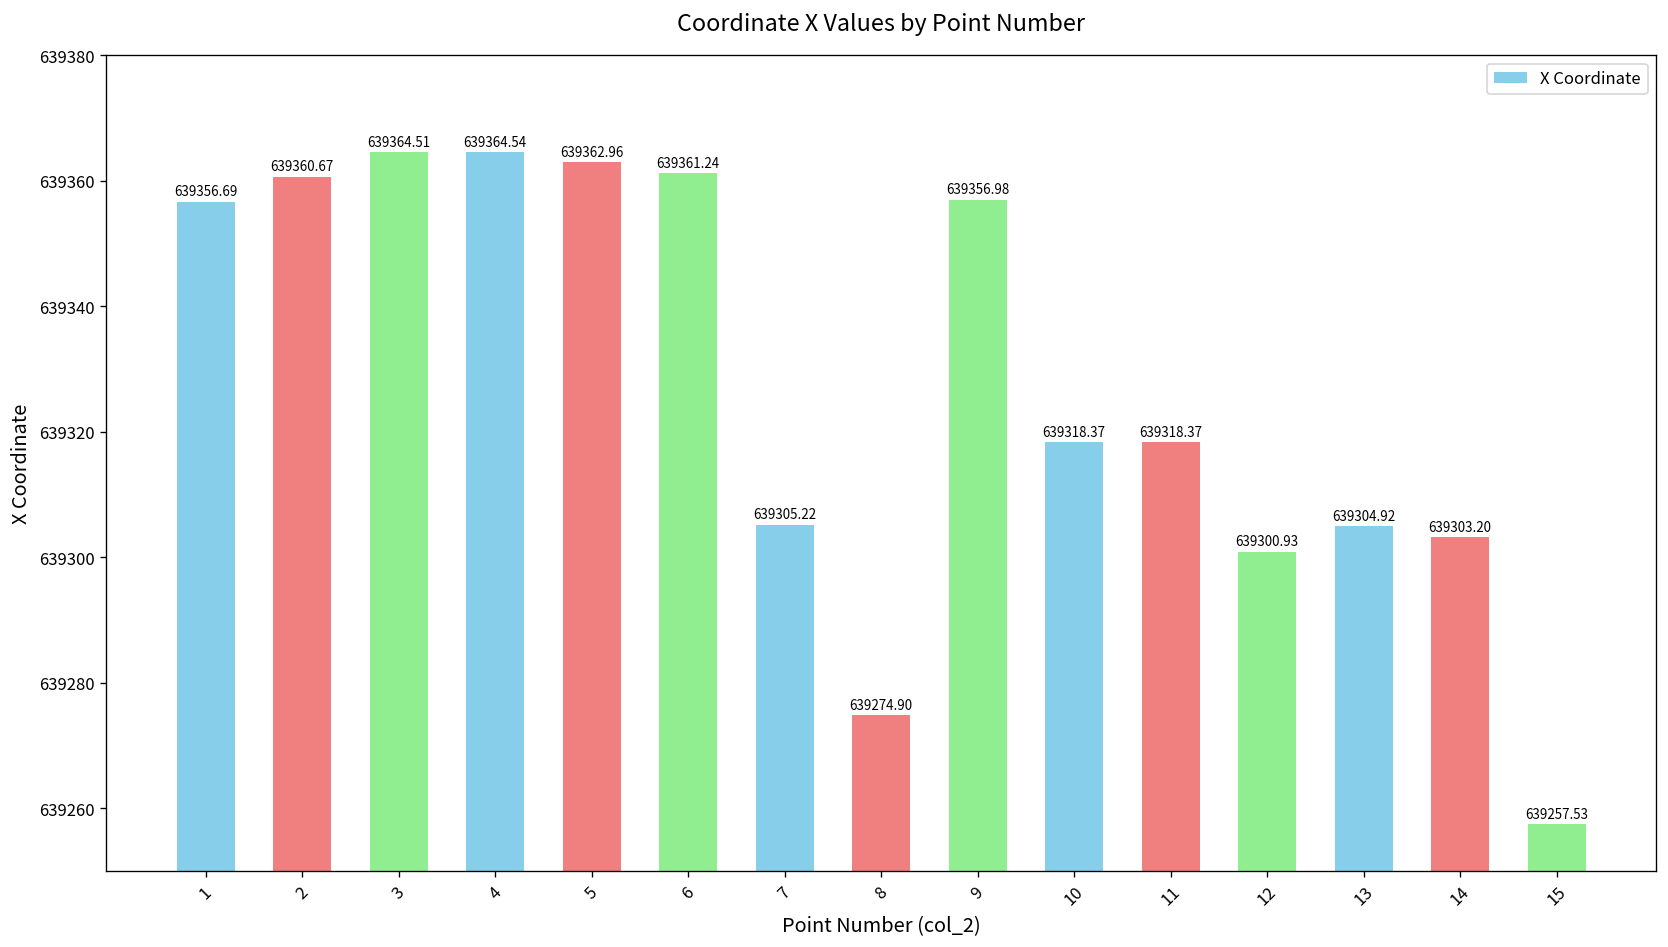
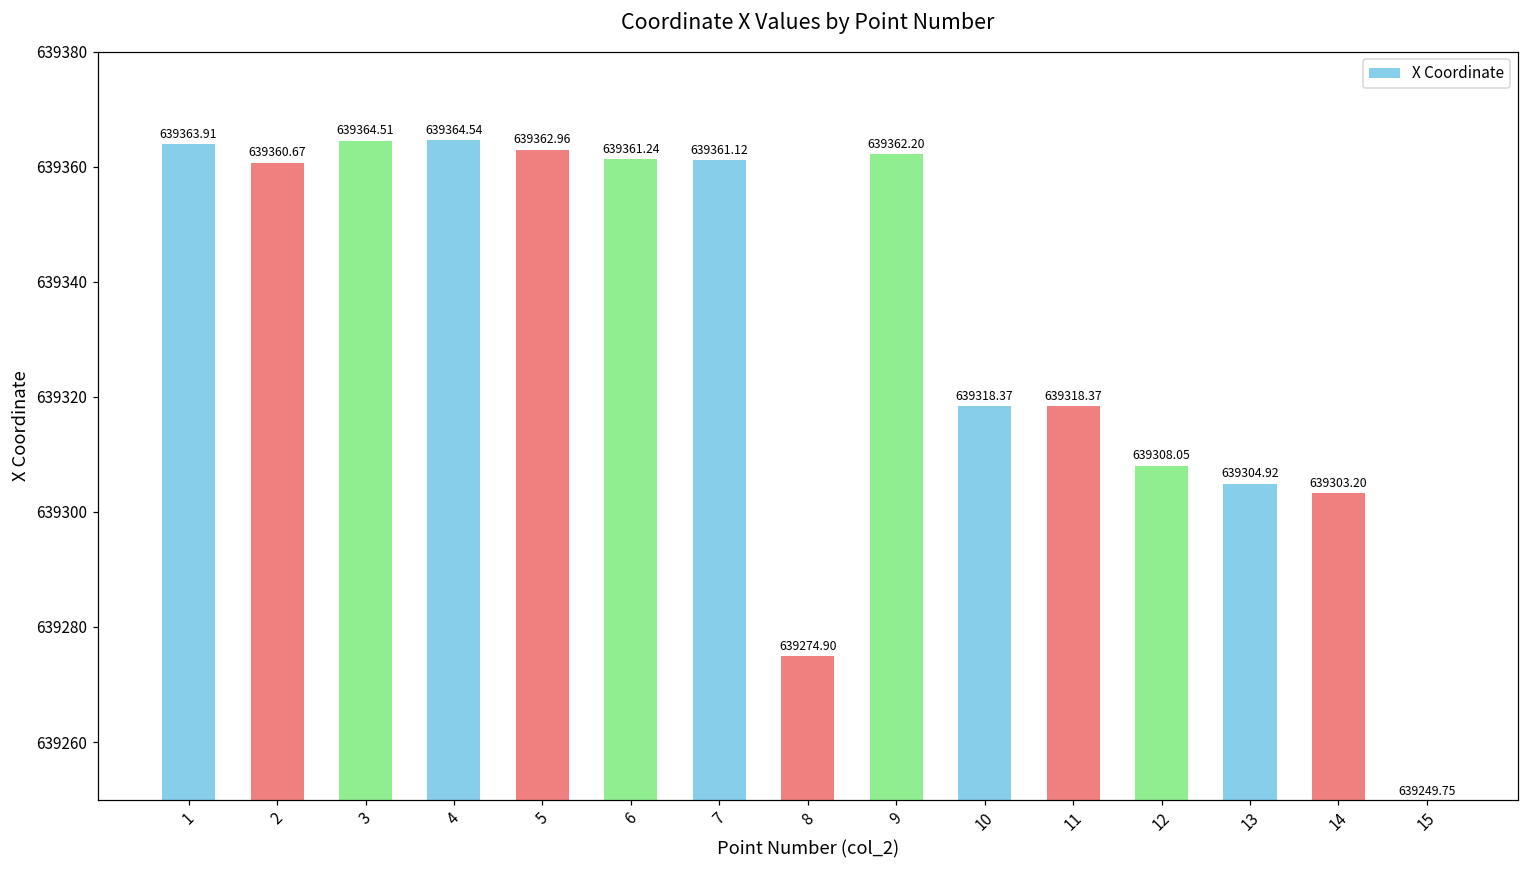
  {
-   "1": 639356.69,
+   "1": 639363.91,
    "2": 639360.67,
    "3": 639364.51,
    "4": 639364.54,
    "5": 639362.96,
    "6": 639361.24,
-   "7": 639305.22,
+   "7": 639361.12,
    "8": 639274.90,
-   "9": 639356.98,
+   "9": 639362.20,
    "10": 639318.37,
    "11": 639318.37,
-   "12": 639300.93,
+   "12": 639308.05,
    "13": 639304.92,
    "14": 639303.20,
-   "15": 639257.53
+   "15": 639249.75
  }
